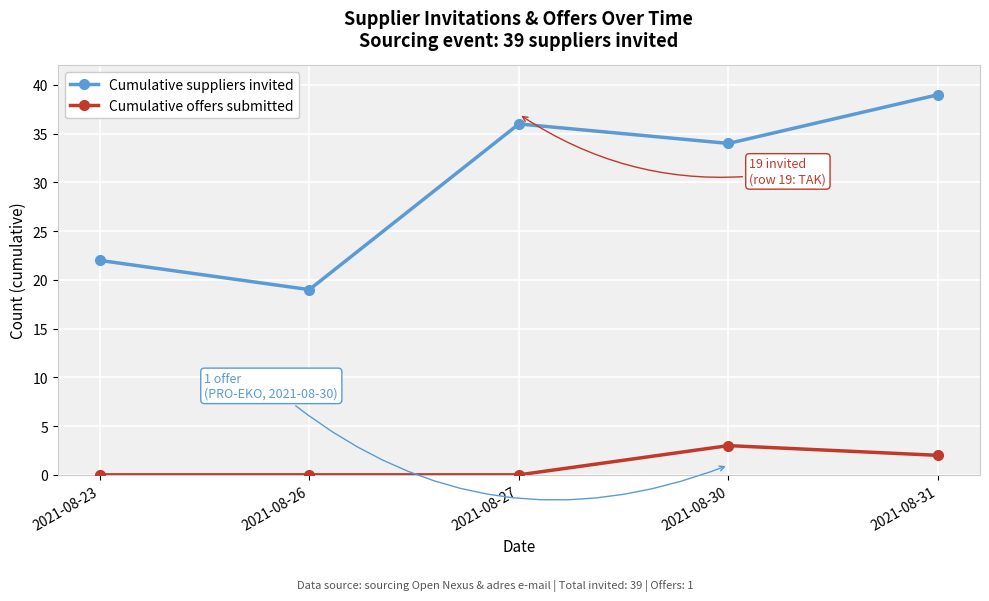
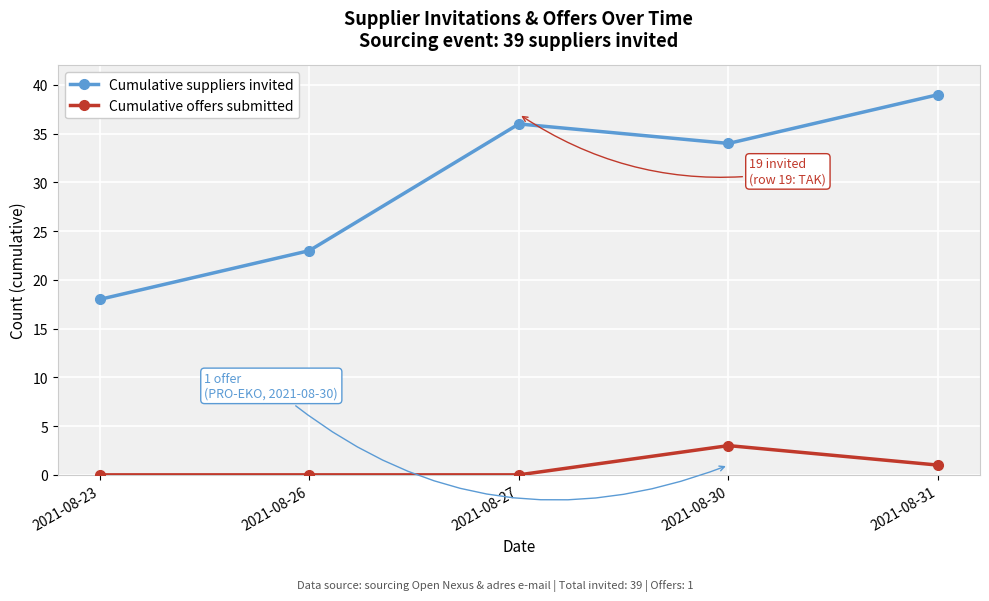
  {
    "Cumulative suppliers invited": {
-     "2021-08-23": 22,
-     "2021-08-26": 19,
+     "2021-08-23": 18,
+     "2021-08-26": 23,
      "2021-08-27": 36,
      "2021-08-31": 39
    },
    "Cumulative offers submitted": {
      "2021-08-23": 0,
      "2021-08-30": 3,
-     "2021-08-31": 2
+     "2021-08-31": 1
    }
  }
